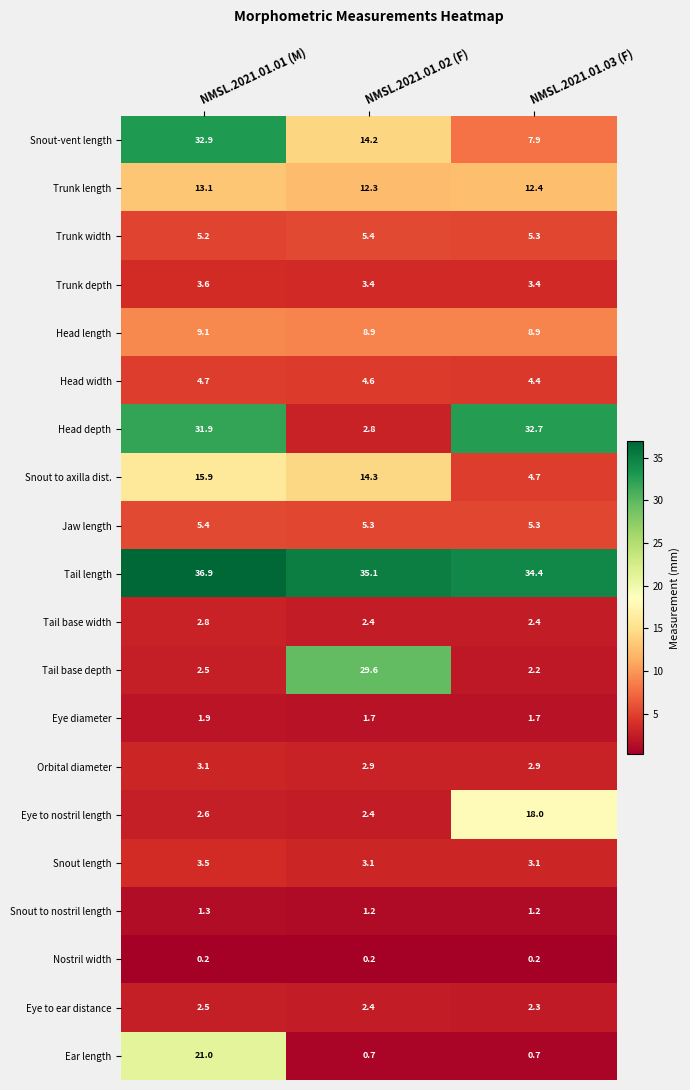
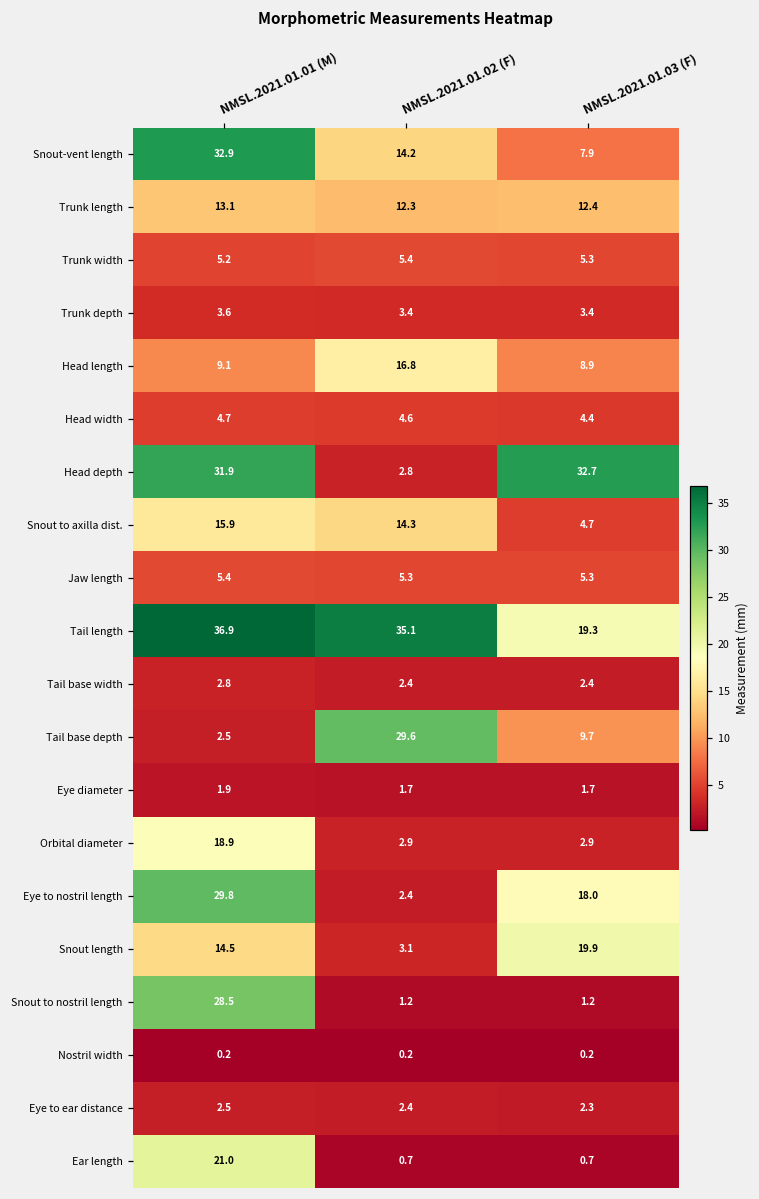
  {
    "Snout-vent length": {
      "NMSL.2021.01.01 (M)": 32.9,
      "NMSL.2021.01.02 (F)": 14.2,
      "NMSL.2021.01.03 (F)": 7.9
    },
    "Trunk length": {
      "NMSL.2021.01.01 (M)": 13.1,
      "NMSL.2021.01.02 (F)": 12.3,
      "NMSL.2021.01.03 (F)": 12.4
    },
    "Trunk width": {
      "NMSL.2021.01.01 (M)": 5.2,
      "NMSL.2021.01.02 (F)": 5.4,
      "NMSL.2021.01.03 (F)": 5.3
    },
    "Trunk depth": {
      "NMSL.2021.01.01 (M)": 3.6,
      "NMSL.2021.01.02 (F)": 3.4,
      "NMSL.2021.01.03 (F)": 3.4
    },
    "Head length": {
      "NMSL.2021.01.01 (M)": 9.1,
-     "NMSL.2021.01.02 (F)": 8.9,
+     "NMSL.2021.01.02 (F)": 16.8,
      "NMSL.2021.01.03 (F)": 8.9
    },
    "Head width": {
      "NMSL.2021.01.01 (M)": 4.7,
      "NMSL.2021.01.02 (F)": 4.6,
      "NMSL.2021.01.03 (F)": 4.4
    },
    "Head depth": {
      "NMSL.2021.01.01 (M)": 31.9,
      "NMSL.2021.01.02 (F)": 2.8,
      "NMSL.2021.01.03 (F)": 32.7
    },
    "Snout to axilla dist.": {
      "NMSL.2021.01.01 (M)": 15.9,
      "NMSL.2021.01.02 (F)": 14.3,
      "NMSL.2021.01.03 (F)": 4.7
    },
    "Jaw length": {
      "NMSL.2021.01.01 (M)": 5.4,
      "NMSL.2021.01.02 (F)": 5.3,
      "NMSL.2021.01.03 (F)": 5.3
    },
    "Tail length": {
      "NMSL.2021.01.01 (M)": 36.9,
      "NMSL.2021.01.02 (F)": 35.1,
-     "NMSL.2021.01.03 (F)": 34.4
+     "NMSL.2021.01.03 (F)": 19.3
    },
    "Tail base width": {
      "NMSL.2021.01.01 (M)": 2.8,
      "NMSL.2021.01.02 (F)": 2.4,
      "NMSL.2021.01.03 (F)": 2.4
    },
    "Tail base depth": {
      "NMSL.2021.01.01 (M)": 2.5,
      "NMSL.2021.01.02 (F)": 29.6,
-     "NMSL.2021.01.03 (F)": 2.2
+     "NMSL.2021.01.03 (F)": 9.7
    },
    "Eye diameter": {
      "NMSL.2021.01.01 (M)": 1.9,
      "NMSL.2021.01.02 (F)": 1.7,
      "NMSL.2021.01.03 (F)": 1.7
    },
    "Orbital diameter": {
-     "NMSL.2021.01.01 (M)": 3.1,
+     "NMSL.2021.01.01 (M)": 18.9,
      "NMSL.2021.01.02 (F)": 2.9,
      "NMSL.2021.01.03 (F)": 2.9
    },
    "Eye to nostril length": {
-     "NMSL.2021.01.01 (M)": 2.6,
+     "NMSL.2021.01.01 (M)": 29.8,
      "NMSL.2021.01.02 (F)": 2.4,
      "NMSL.2021.01.03 (F)": 18.0
    },
    "Snout length": {
-     "NMSL.2021.01.01 (M)": 3.5,
+     "NMSL.2021.01.01 (M)": 14.5,
      "NMSL.2021.01.02 (F)": 3.1,
-     "NMSL.2021.01.03 (F)": 3.1
+     "NMSL.2021.01.03 (F)": 19.9
    },
    "Snout to nostril length": {
-     "NMSL.2021.01.01 (M)": 1.3,
+     "NMSL.2021.01.01 (M)": 28.5,
      "NMSL.2021.01.02 (F)": 1.2,
      "NMSL.2021.01.03 (F)": 1.2
    },
    "Nostril width": {
      "NMSL.2021.01.01 (M)": 0.2,
      "NMSL.2021.01.02 (F)": 0.2,
      "NMSL.2021.01.03 (F)": 0.2
    },
    "Eye to ear distance": {
      "NMSL.2021.01.01 (M)": 2.5,
      "NMSL.2021.01.02 (F)": 2.4,
      "NMSL.2021.01.03 (F)": 2.3
    },
    "Ear length": {
      "NMSL.2021.01.01 (M)": 21.0,
      "NMSL.2021.01.02 (F)": 0.7,
      "NMSL.2021.01.03 (F)": 0.7
    }
  }
